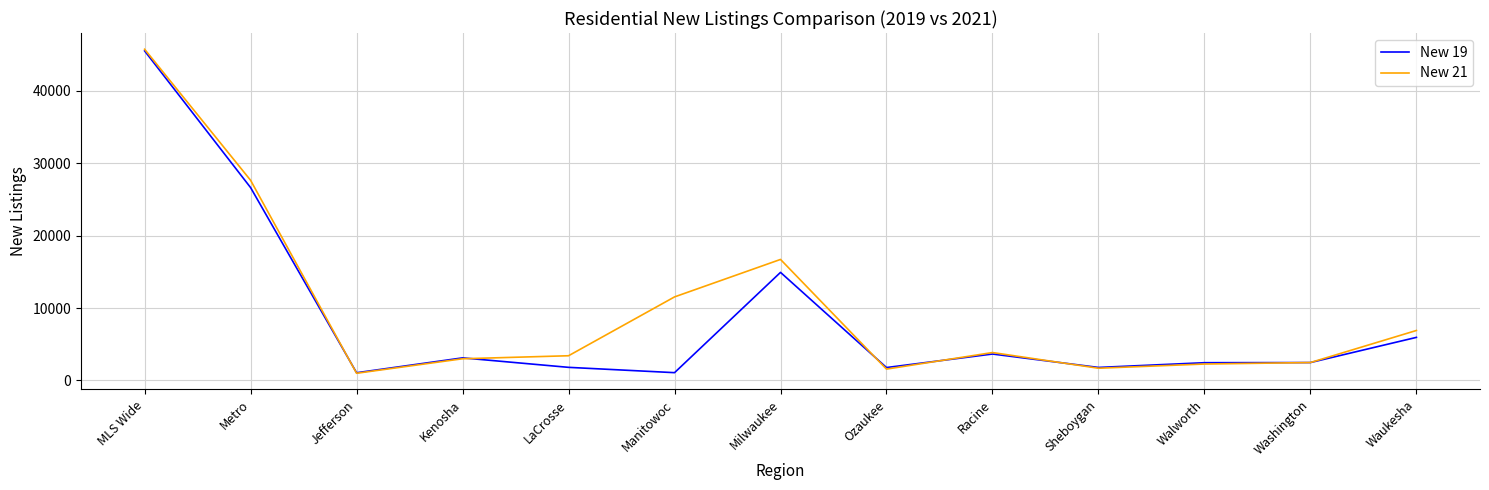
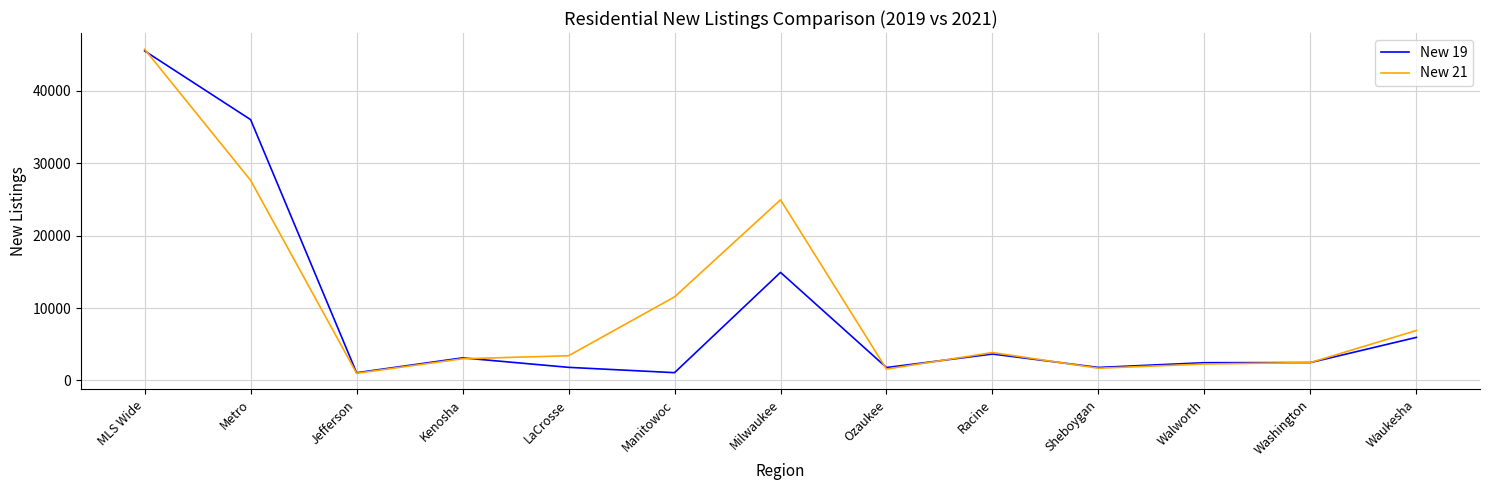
  {
    "New 19": {
-     "Metro": 27000,
+     "Metro": 36000,
      "LaCrosse": 2000,
      "Manitowoc": 1000,
      "Milwaukee": 15000,
      "Waukesha": 6000
    },
    "New 21": {
      "Metro": 28000,
      "LaCrosse": 3000,
      "Manitowoc": 12000,
-     "Milwaukee": 17000,
+     "Milwaukee": 25000,
      "Waukesha": 7000
    }
  }
